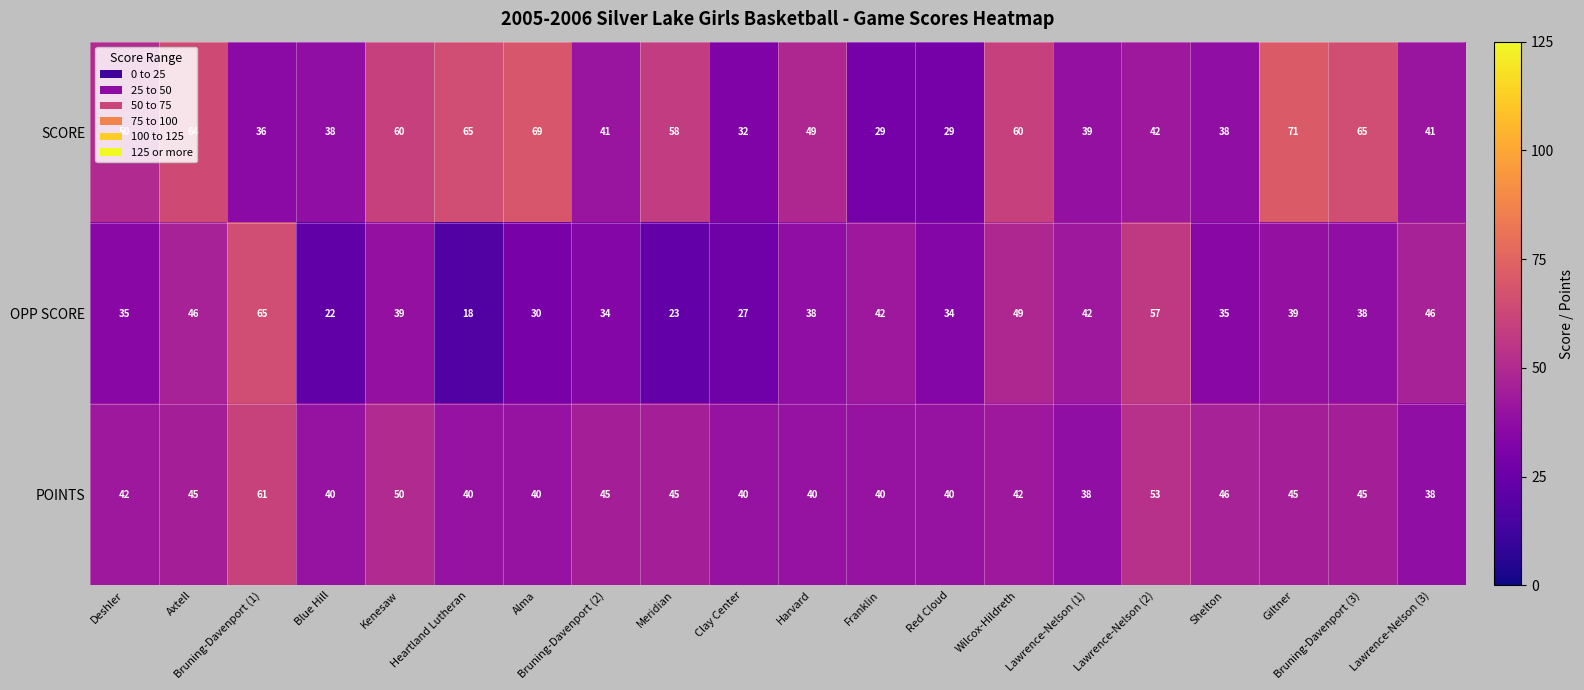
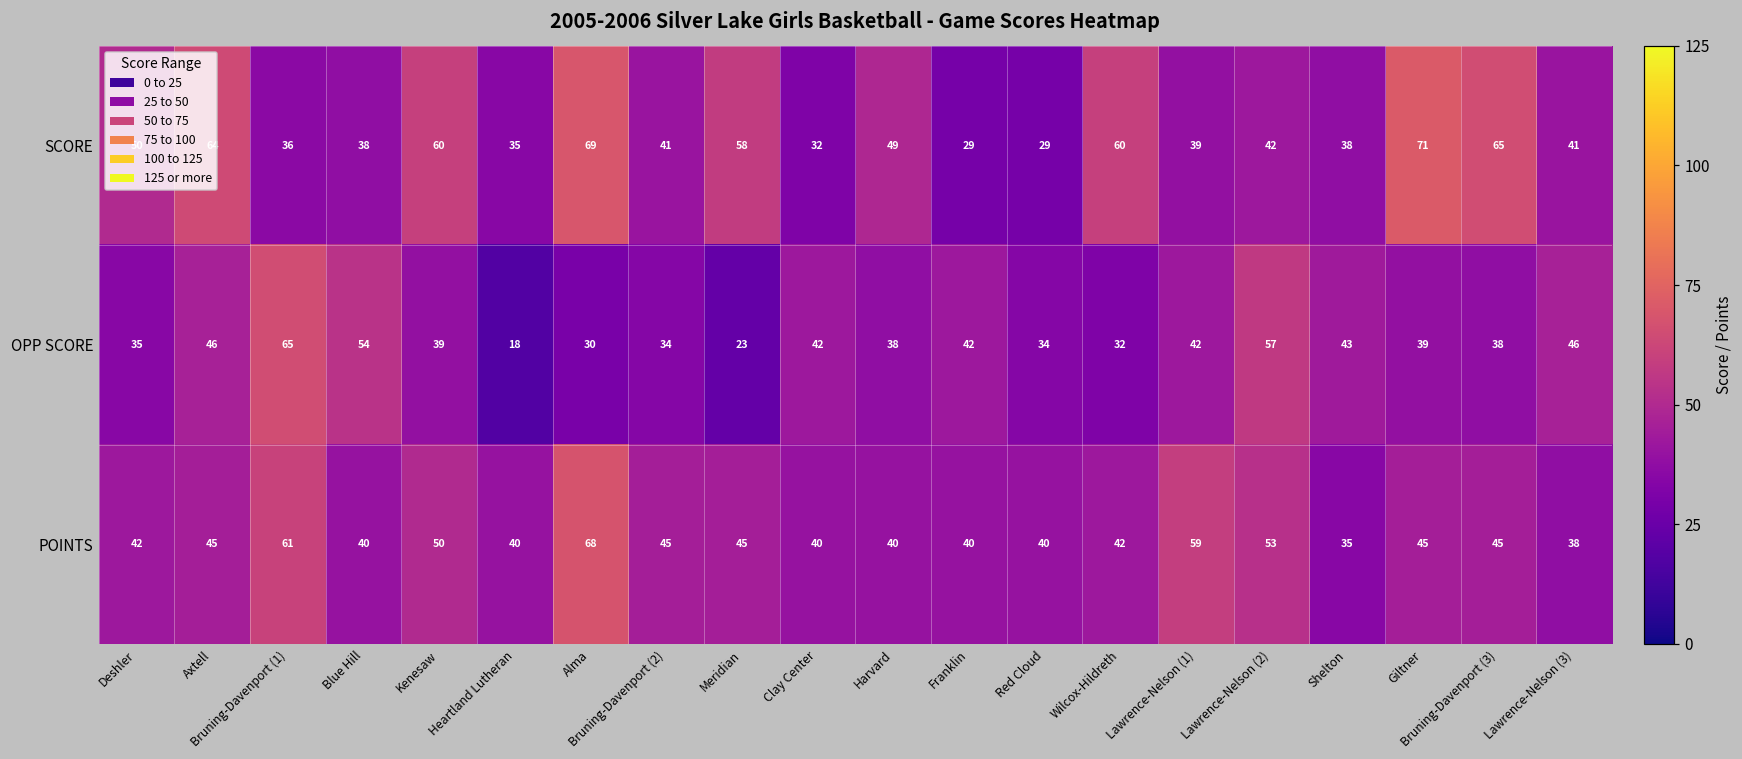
  {
    "SCORE": {
      "Bruning-Davenport (1)": 36,
      "Blue Hill": 38,
      "Kenesaw": 60,
-     "Heartland Lutheran": 65,
+     "Heartland Lutheran": 35,
      "Alma": 69,
      "Bruning-Davenport (2)": 41,
      "Meridian": 58,
      "Clay Center": 32,
      "Harvard": 49,
      "Franklin": 29,
      "Red Cloud": 29,
      "Wilcox-Hildreth": 60,
      "Lawrence-Nelson (1)": 39,
      "Lawrence-Nelson (2)": 42,
      "Shelton": 38,
      "Giltner": 71,
      "Bruning-Davenport (3)": 65,
      "Lawrence-Nelson (3)": 41
    },
    "OPP SCORE": {
      "Deshler": 35,
      "Axtell": 46,
      "Bruning-Davenport (1)": 65,
-     "Blue Hill": 22,
+     "Blue Hill": 54,
      "Kenesaw": 39,
      "Heartland Lutheran": 18,
      "Alma": 30,
      "Bruning-Davenport (2)": 34,
      "Meridian": 23,
-     "Clay Center": 27,
+     "Clay Center": 42,
      "Harvard": 38,
      "Franklin": 42,
      "Red Cloud": 34,
-     "Wilcox-Hildreth": 49,
+     "Wilcox-Hildreth": 32,
      "Lawrence-Nelson (1)": 42,
      "Lawrence-Nelson (2)": 57,
-     "Shelton": 35,
+     "Shelton": 43,
      "Giltner": 39,
      "Bruning-Davenport (3)": 38,
      "Lawrence-Nelson (3)": 46
    },
    "POINTS": {
      "Deshler": 42,
      "Axtell": 45,
      "Bruning-Davenport (1)": 61,
      "Blue Hill": 40,
      "Kenesaw": 50,
      "Heartland Lutheran": 40,
-     "Alma": 40,
+     "Alma": 68,
      "Bruning-Davenport (2)": 45,
      "Meridian": 45,
      "Clay Center": 40,
      "Harvard": 40,
      "Franklin": 40,
      "Red Cloud": 40,
      "Wilcox-Hildreth": 42,
-     "Lawrence-Nelson (1)": 38,
+     "Lawrence-Nelson (1)": 59,
      "Lawrence-Nelson (2)": 53,
-     "Shelton": 46,
+     "Shelton": 35,
      "Giltner": 45,
      "Bruning-Davenport (3)": 45,
      "Lawrence-Nelson (3)": 38
    }
  }
